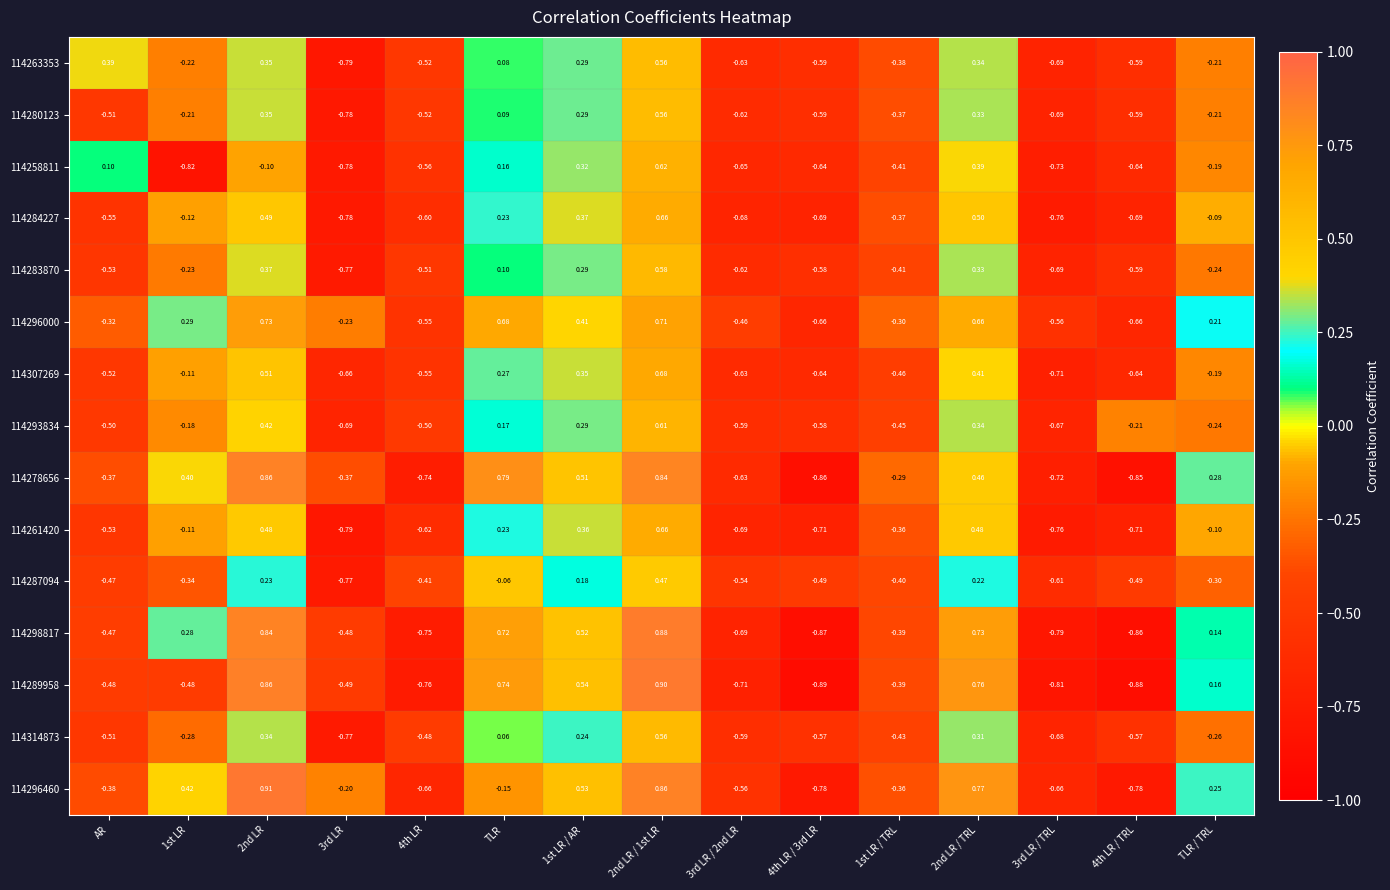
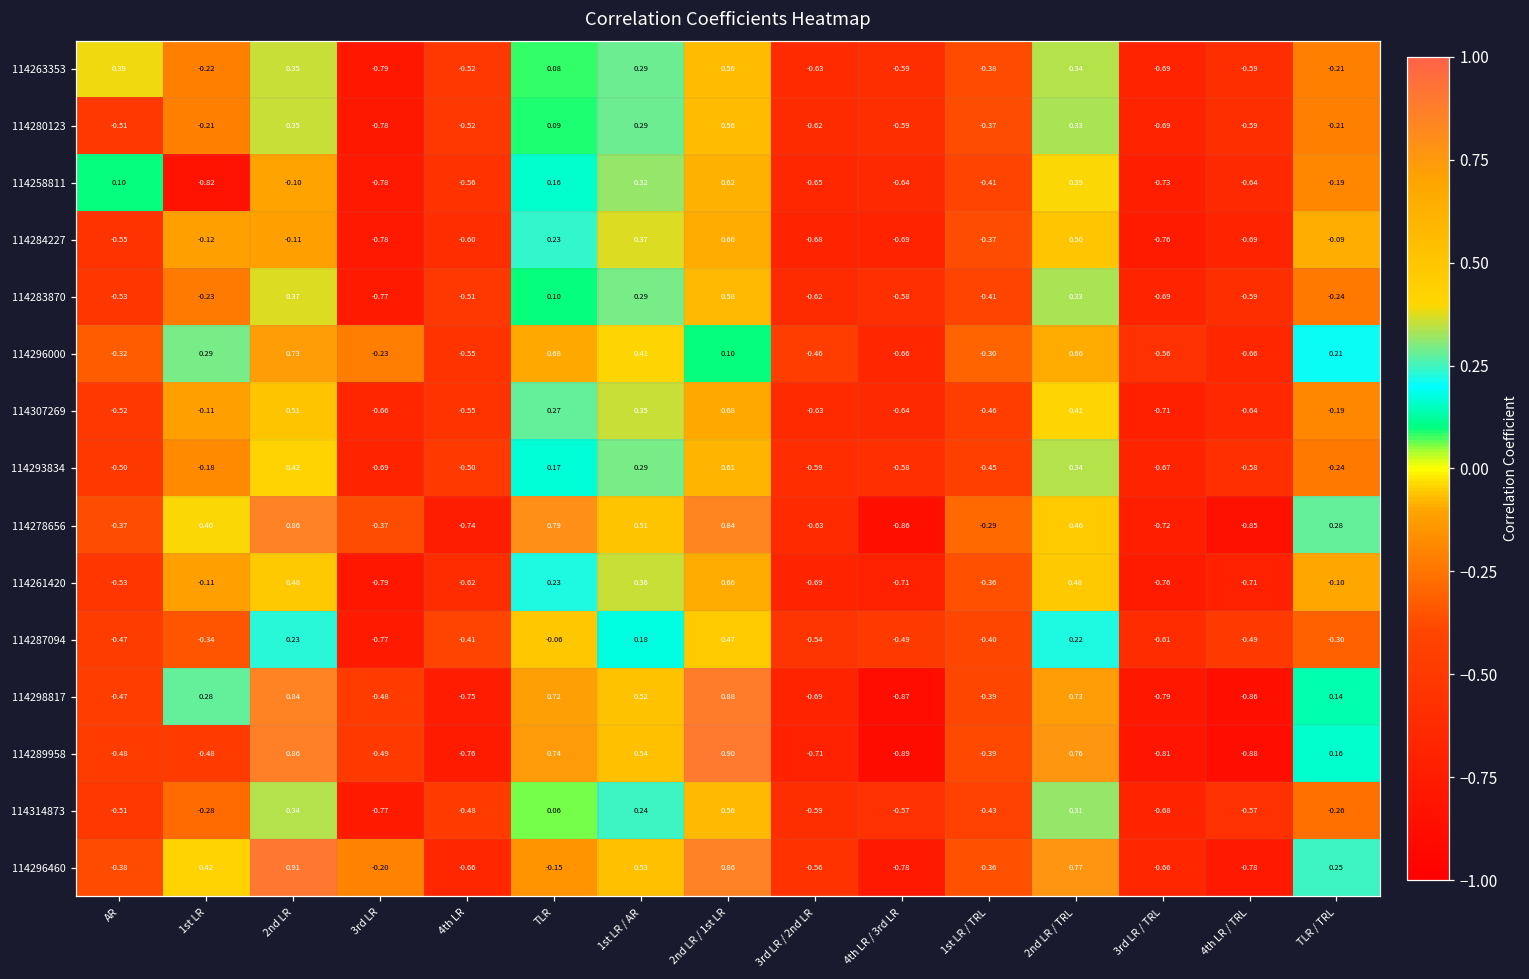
  {
    "114284227": {
      "AR": -0.55,
      "1st LR": -0.12,
-     "2nd LR": 0.49,
+     "2nd LR": -0.11,
      "3rd LR": -0.78,
      "4th LR": -0.60,
      "TLR": 0.23,
      "1st LR / AR": 0.37,
      "2nd LR / 1st LR": 0.66,
      "3rd LR / 2nd LR": -0.68,
      "4th LR / 3rd LR": -0.69,
      "1st LR / TRL": -0.37,
      "2nd LR / TRL": 0.50,
      "3rd LR / TRL": -0.76,
      "4th LR / TRL": -0.69,
      "TLR / TRL": -0.09
    },
    "114296000": {
      "AR": -0.32,
      "1st LR": 0.29,
      "2nd LR": 0.73,
      "3rd LR": -0.23,
      "4th LR": -0.55,
      "TLR": 0.68,
      "1st LR / AR": 0.41,
-     "2nd LR / 1st LR": 0.71,
+     "2nd LR / 1st LR": 0.10,
      "3rd LR / 2nd LR": -0.46,
      "4th LR / 3rd LR": -0.66,
      "1st LR / TRL": -0.30,
      "2nd LR / TRL": 0.66,
      "3rd LR / TRL": -0.56,
      "4th LR / TRL": -0.66,
      "TLR / TRL": 0.21
    },
    "114293834": {
      "AR": -0.50,
      "1st LR": -0.18,
      "2nd LR": 0.42,
      "3rd LR": -0.69,
      "4th LR": -0.50,
      "TLR": 0.17,
      "1st LR / AR": 0.29,
      "2nd LR / 1st LR": 0.61,
      "3rd LR / 2nd LR": -0.59,
      "4th LR / 3rd LR": -0.58,
      "1st LR / TRL": -0.45,
      "2nd LR / TRL": 0.34,
      "3rd LR / TRL": -0.67,
-     "4th LR / TRL": -0.21,
+     "4th LR / TRL": -0.58,
      "TLR / TRL": -0.24
    }
  }
